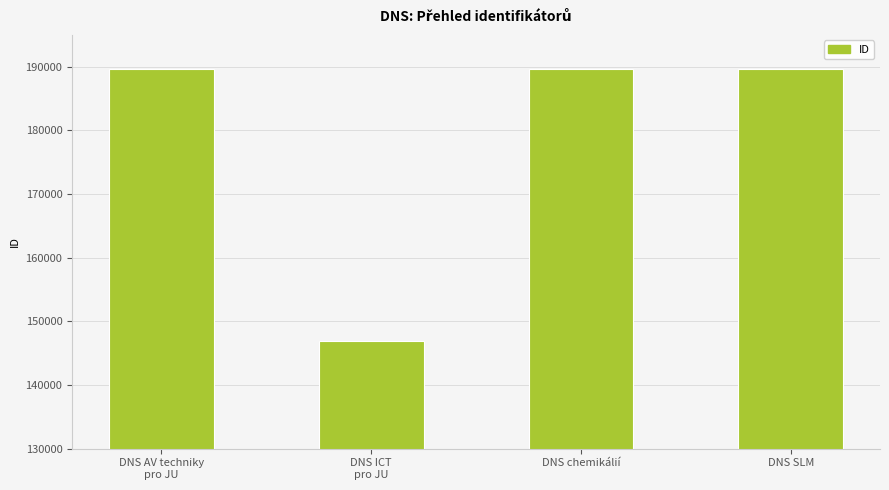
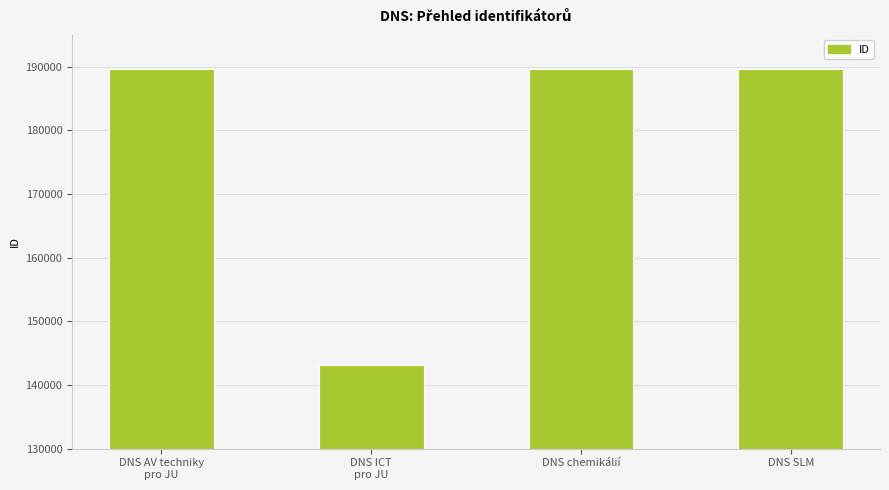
  {
    "DNS AV techniky pro JU": 190000,
-   "DNS ICT pro JU": 147000,
+   "DNS ICT pro JU": 143000,
    "DNS chemikálií": 190000,
    "DNS SLM": 190000
  }
